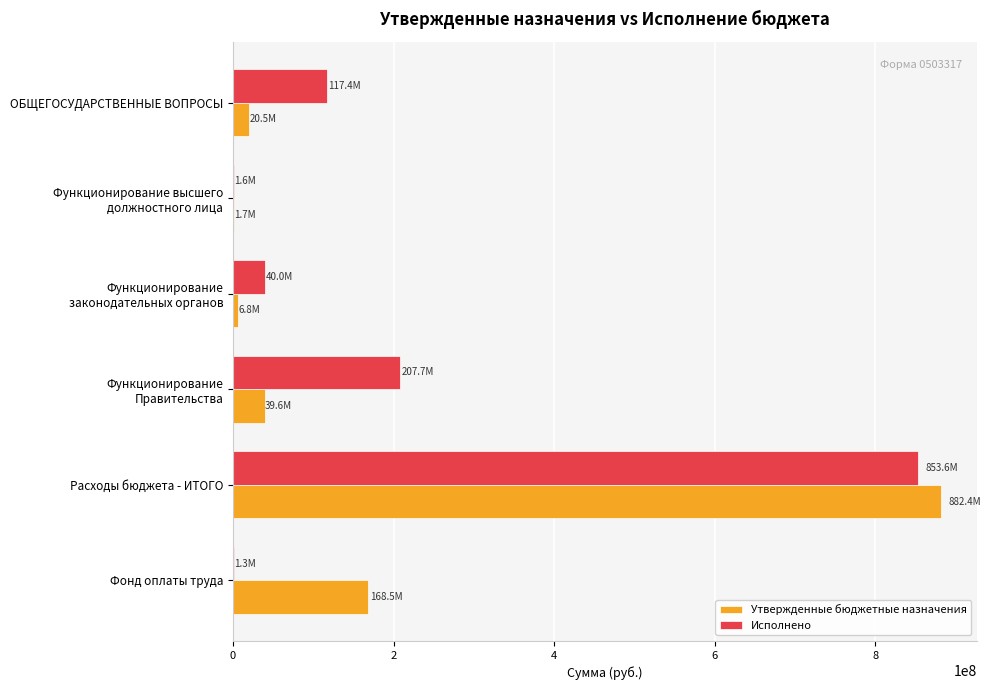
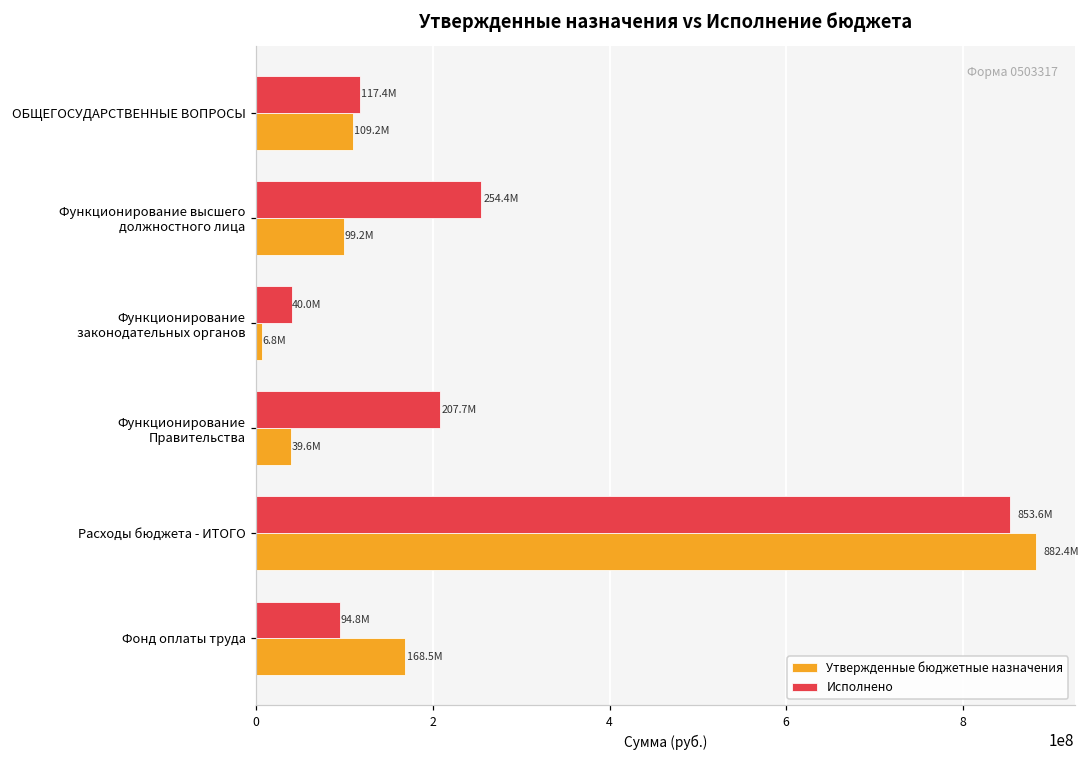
  {
    "Утвержденные бюджетные назначения": {
-     "ОБЩЕГОСУДАРСТВЕННЫЕ ВОПРОСЫ": "20.5M",
-     "Функционирование высшего должностного лица": "1.7M",
+     "ОБЩЕГОСУДАРСТВЕННЫЕ ВОПРОСЫ": "109.2M",
+     "Функционирование высшего должностного лица": "99.2M",
      "Функционирование законодательных органов": "6.8M",
      "Функционирование Правительства": "39.6M",
      "Расходы бюджета - ИТОГО": "882.4M",
      "Фонд оплаты труда": "168.5M"
    },
    "Исполнено": {
      "ОБЩЕГОСУДАРСТВЕННЫЕ ВОПРОСЫ": "117.4M",
-     "Функционирование высшего должностного лица": "1.6M",
+     "Функционирование высшего должностного лица": "254.4M",
      "Функционирование законодательных органов": "40.0M",
      "Функционирование Правительства": "207.7M",
      "Расходы бюджета - ИТОГО": "853.6M",
-     "Фонд оплаты труда": "1.3M"
+     "Фонд оплаты труда": "94.8M"
    }
  }
